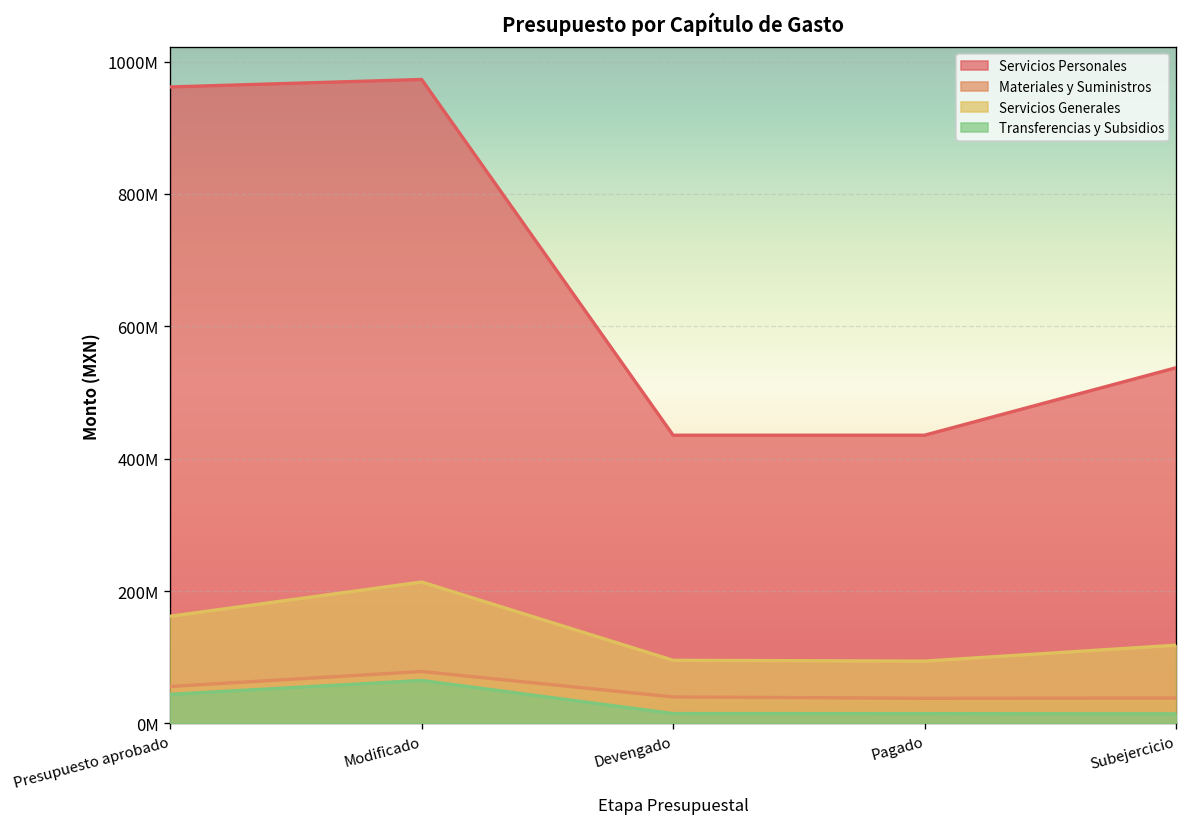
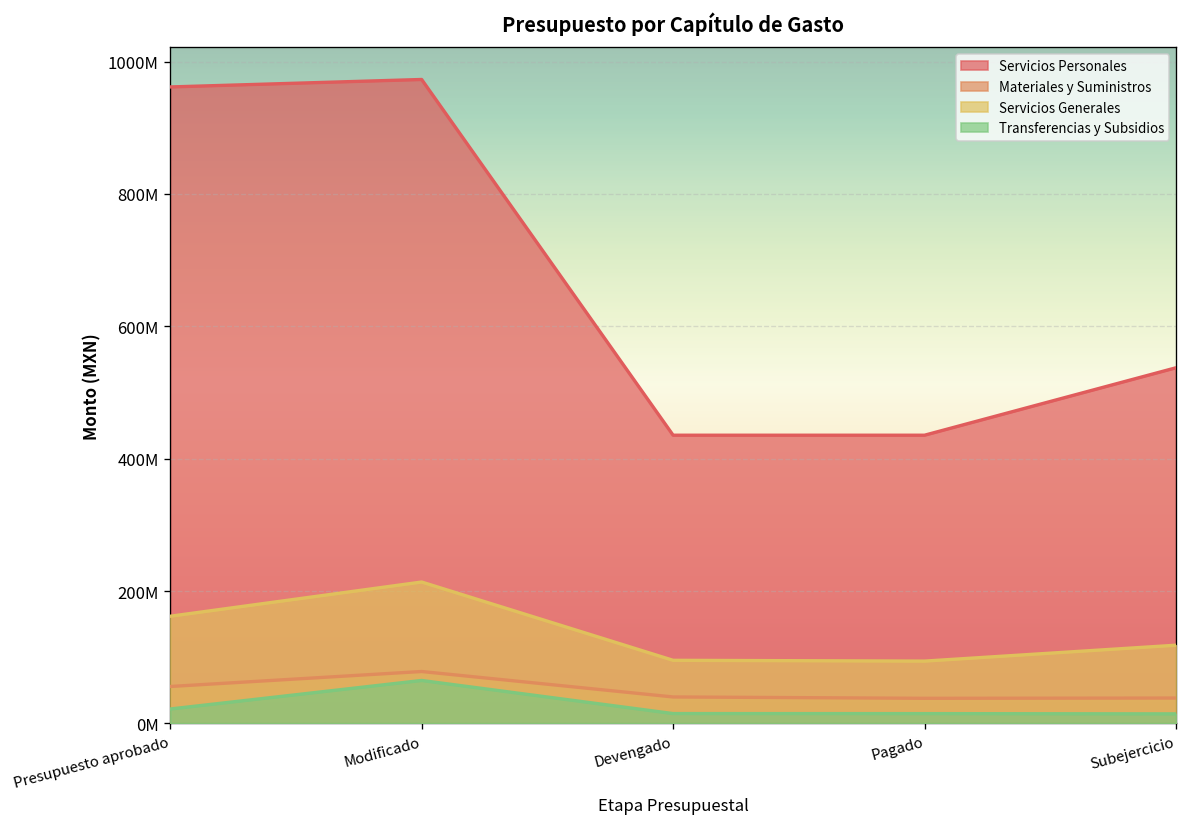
  {
    "Transferencias y Subsidios": {
-     "Presupuesto aprobado": 40000000,
+     "Presupuesto aprobado": 20000000,
      "Modificado": 70000000,
      "Devengado": 10000000,
      "Pagado": 10000000,
      "Subejercicio": 10000000
    }
  }
